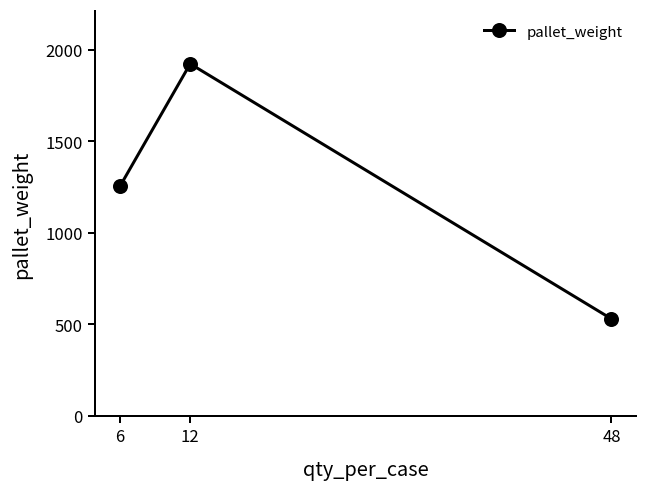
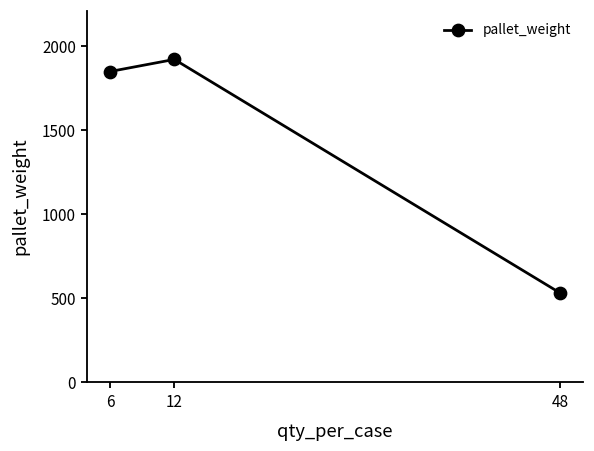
  {
-   "6": 1250,
+   "6": 1850,
    "12": 1920,
    "48": 530
  }
